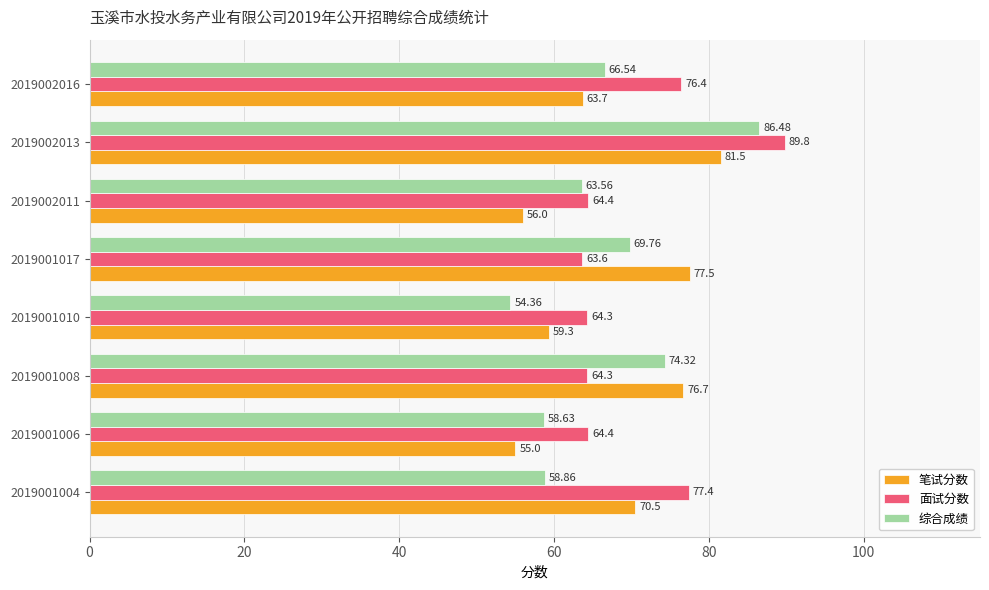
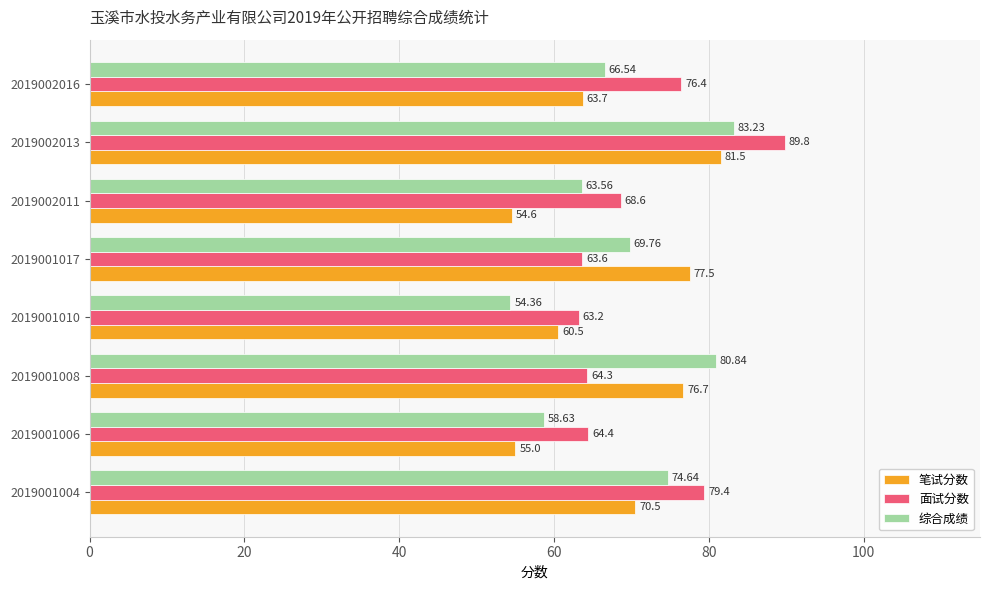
  {
    "笔试分数": {
      "2019002016": 63.7,
      "2019002013": 81.5,
-     "2019002011": 56.0,
+     "2019002011": 54.6,
      "2019001017": 77.5,
-     "2019001010": 59.3,
+     "2019001010": 60.5,
      "2019001008": 76.7,
      "2019001006": 55.0,
      "2019001004": 70.5
    },
    "面试分数": {
      "2019002016": 76.4,
      "2019002013": 89.8,
-     "2019002011": 64.4,
+     "2019002011": 68.6,
      "2019001017": 63.6,
-     "2019001010": 64.3,
+     "2019001010": 63.2,
      "2019001008": 64.3,
      "2019001006": 64.4,
-     "2019001004": 77.4
+     "2019001004": 79.4
    },
    "综合成绩": {
      "2019002016": 66.54,
-     "2019002013": 86.48,
+     "2019002013": 83.23,
      "2019002011": 63.56,
      "2019001017": 69.76,
      "2019001010": 54.36,
-     "2019001008": 74.32,
+     "2019001008": 80.84,
      "2019001006": 58.63,
-     "2019001004": 58.86
+     "2019001004": 74.64
    }
  }
